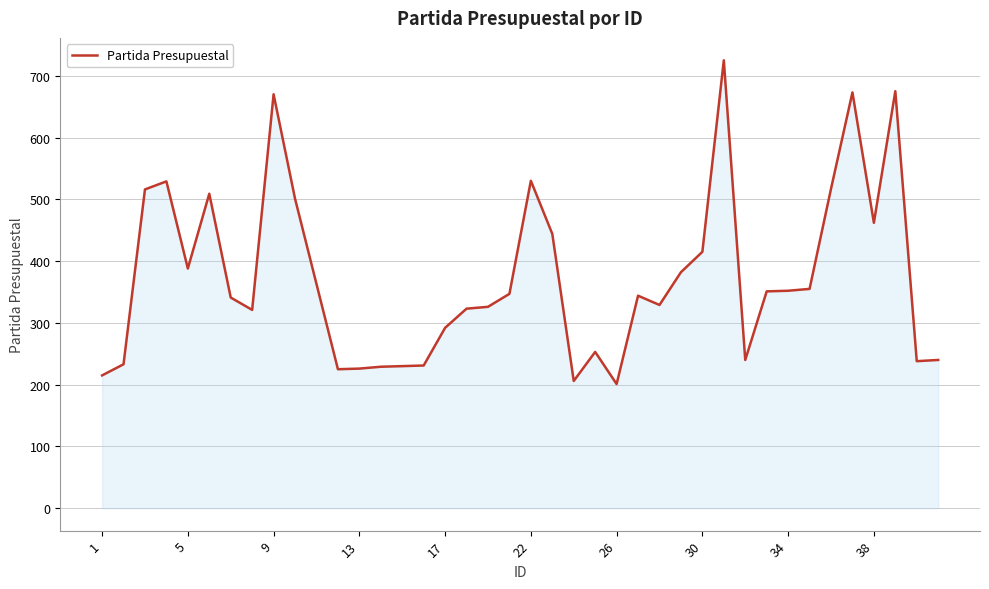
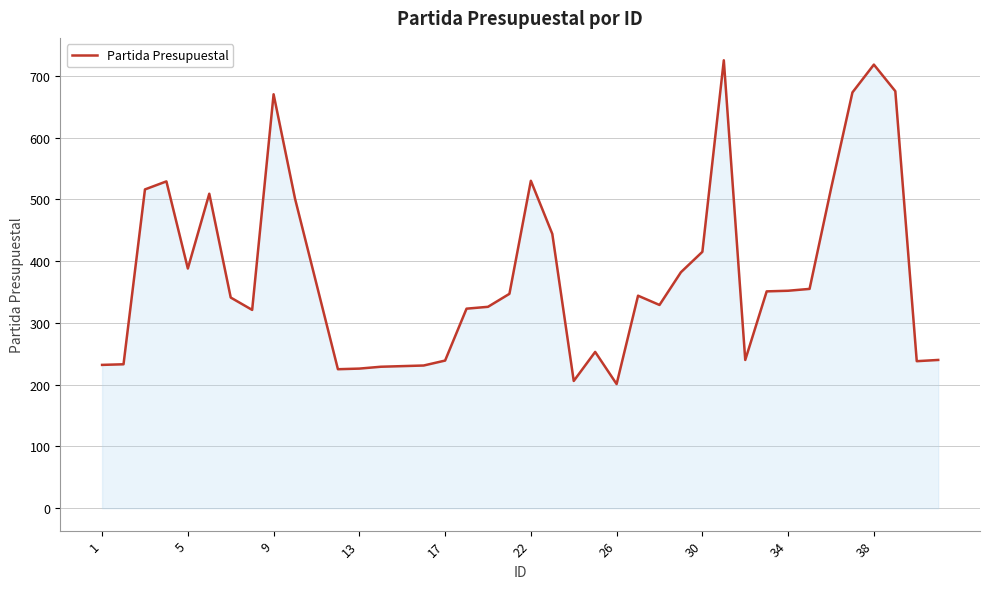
  {
-   "1": 220,
+   "1": 230,
    "5": 390,
    "9": 670,
    "13": 230,
-   "17": 290,
+   "17": 240,
    "22": 530,
    "26": 200,
    "30": 420,
    "34": 350,
-   "38": 460
+   "38": 720
  }
